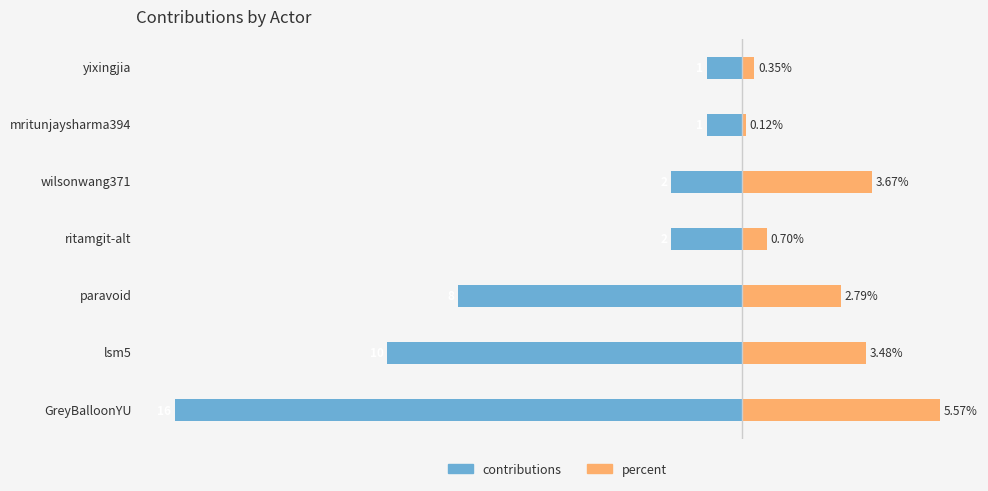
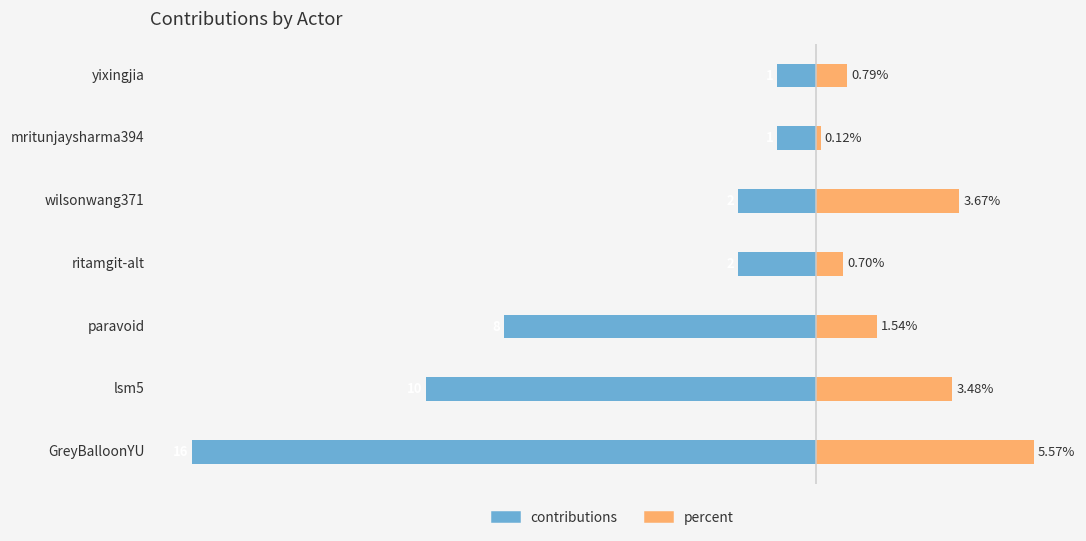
  {
    "percent": {
-     "yixingjia": "0.35%",
+     "yixingjia": "0.79%",
      "mritunjaysharma394": "0.12%",
      "wilsonwang371": "3.67%",
      "ritamgit-alt": "0.70%",
-     "paravoid": "2.79%",
+     "paravoid": "1.54%",
      "lsm5": "3.48%",
      "GreyBalloonYU": "5.57%"
    }
  }
